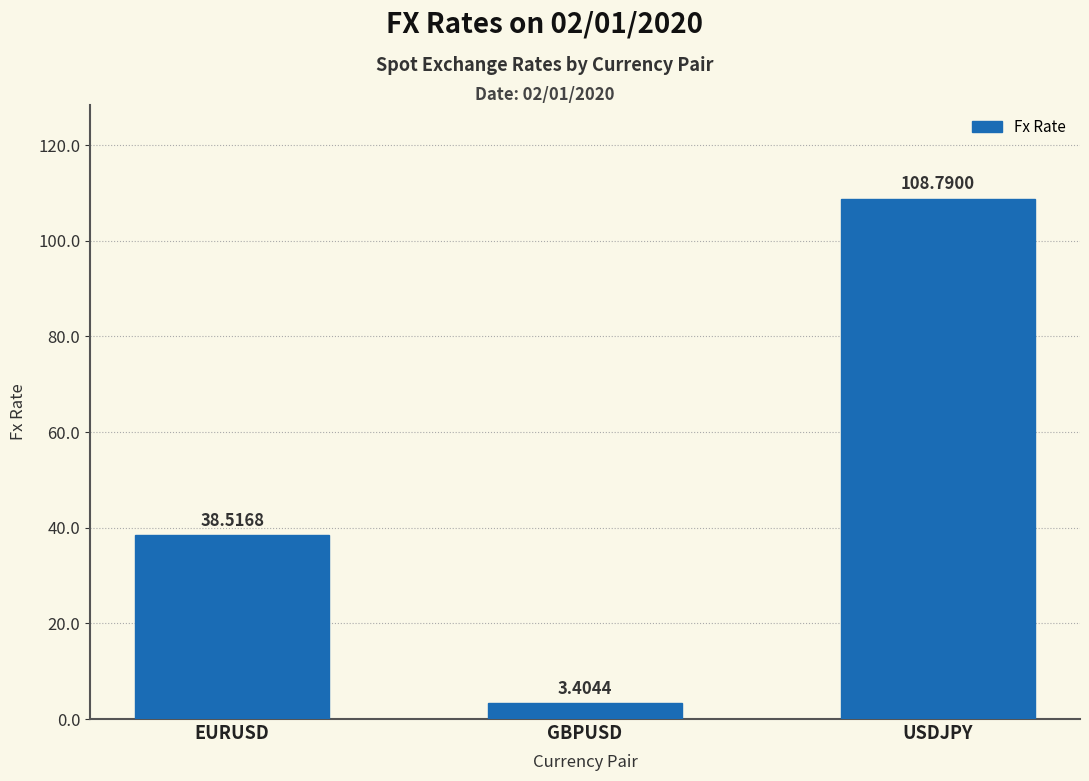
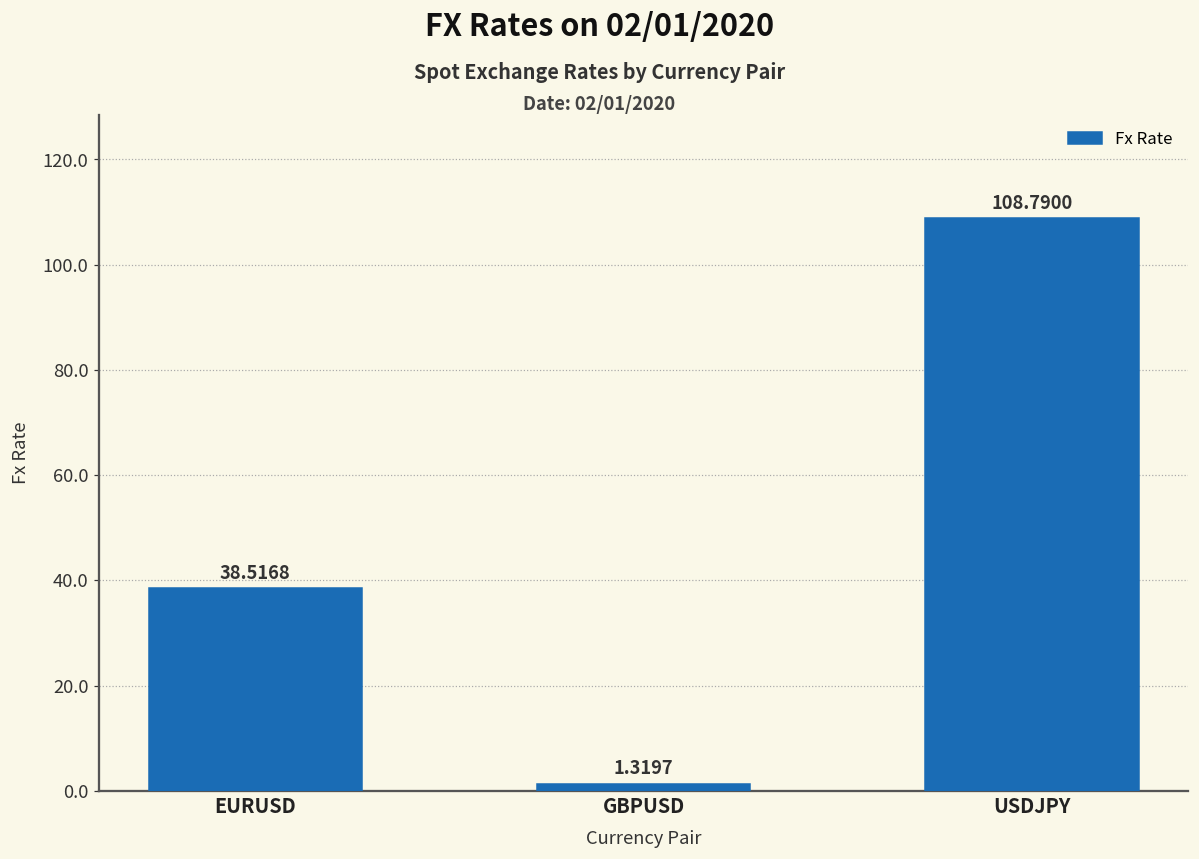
  {
    "EURUSD": 38.5168,
-   "GBPUSD": 3.4044,
+   "GBPUSD": 1.3197,
    "USDJPY": 108.7900
  }
